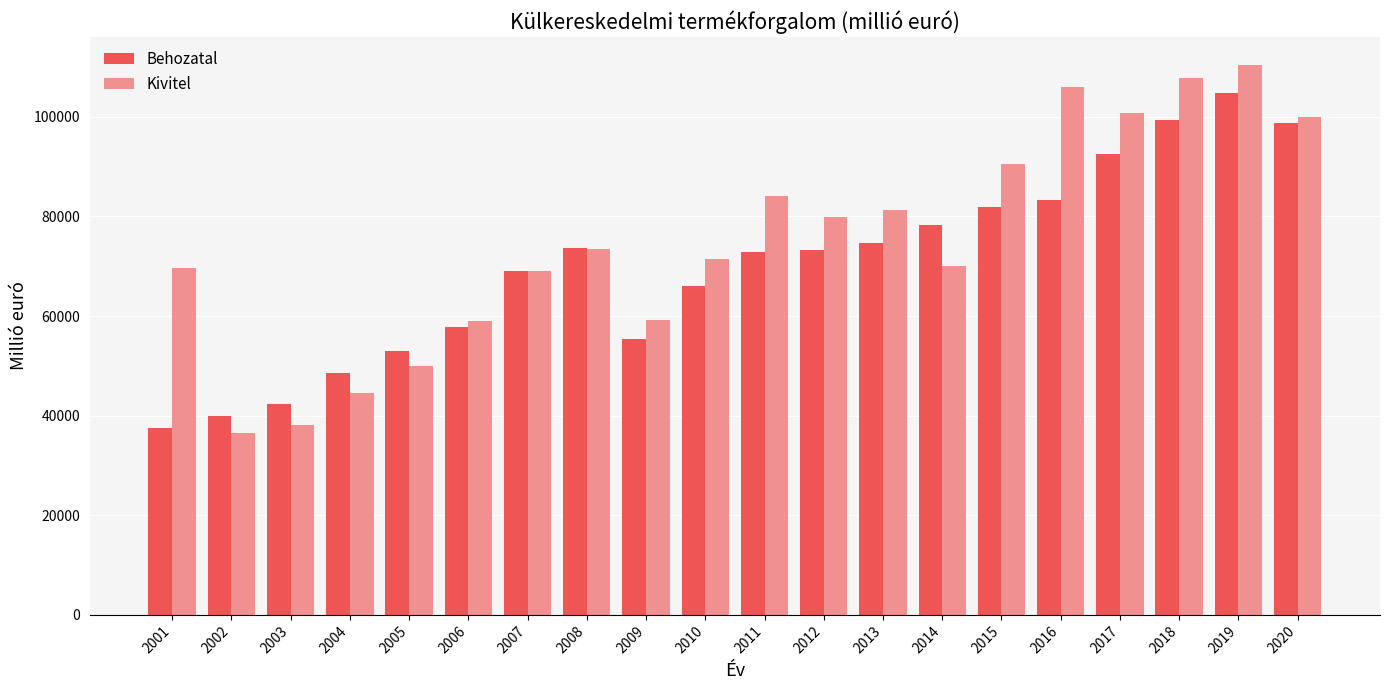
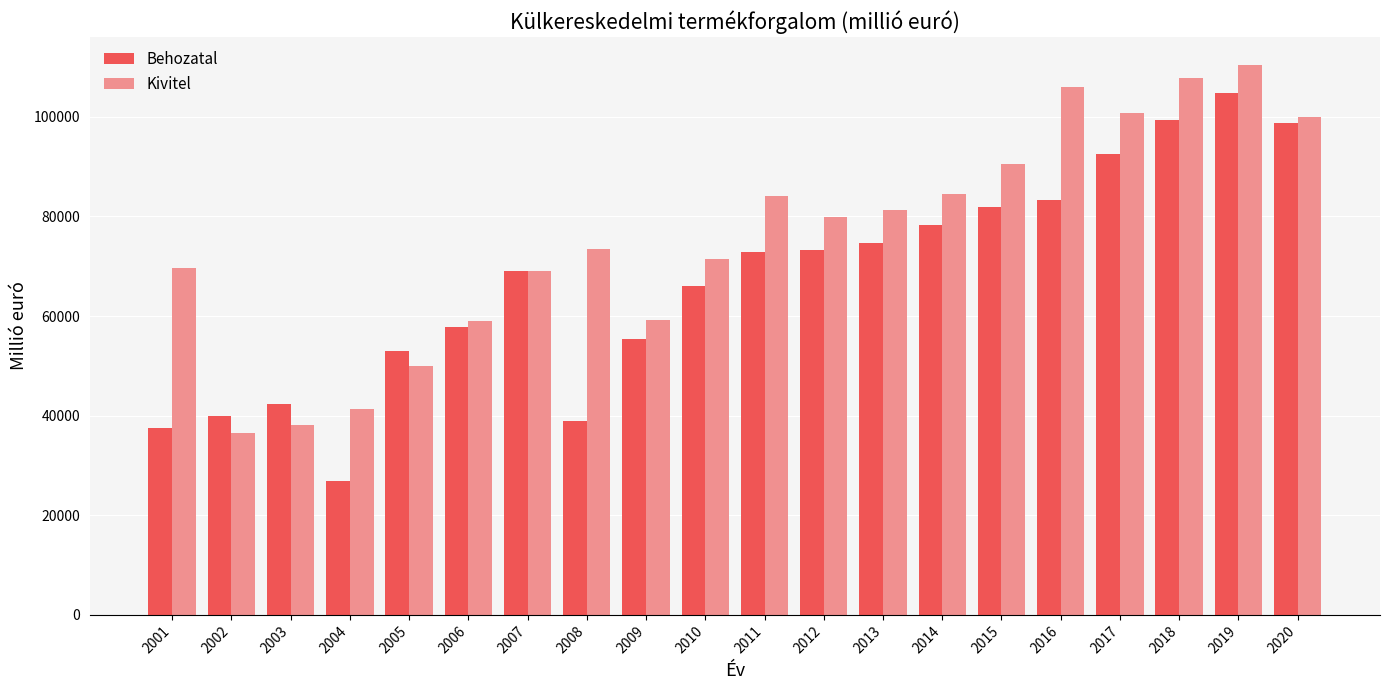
  {
    "Behozatal": {
      "2001": 38000,
      "2002": 40000,
      "2003": 42000,
-     "2004": 49000,
+     "2004": 27000,
      "2005": 53000,
      "2006": 58000,
      "2007": 69000,
-     "2008": 74000,
+     "2008": 39000,
      "2009": 55000,
      "2010": 66000,
      "2011": 73000,
      "2012": 73000,
      "2013": 75000,
      "2014": 78000,
      "2015": 82000,
      "2016": 83000,
      "2017": 93000,
      "2018": 99000,
      "2019": 105000,
      "2020": 99000
    },
    "Kivitel": {
      "2001": 70000,
      "2002": 37000,
      "2003": 38000,
-     "2004": 45000,
+     "2004": 41000,
      "2005": 50000,
      "2006": 59000,
      "2007": 69000,
      "2008": 73000,
      "2009": 59000,
      "2010": 71000,
      "2011": 84000,
      "2012": 80000,
      "2013": 81000,
-     "2014": 70000,
+     "2014": 85000,
      "2015": 90000,
      "2016": 106000,
      "2017": 101000,
      "2018": 108000,
      "2019": 110000,
      "2020": 100000
    }
  }
